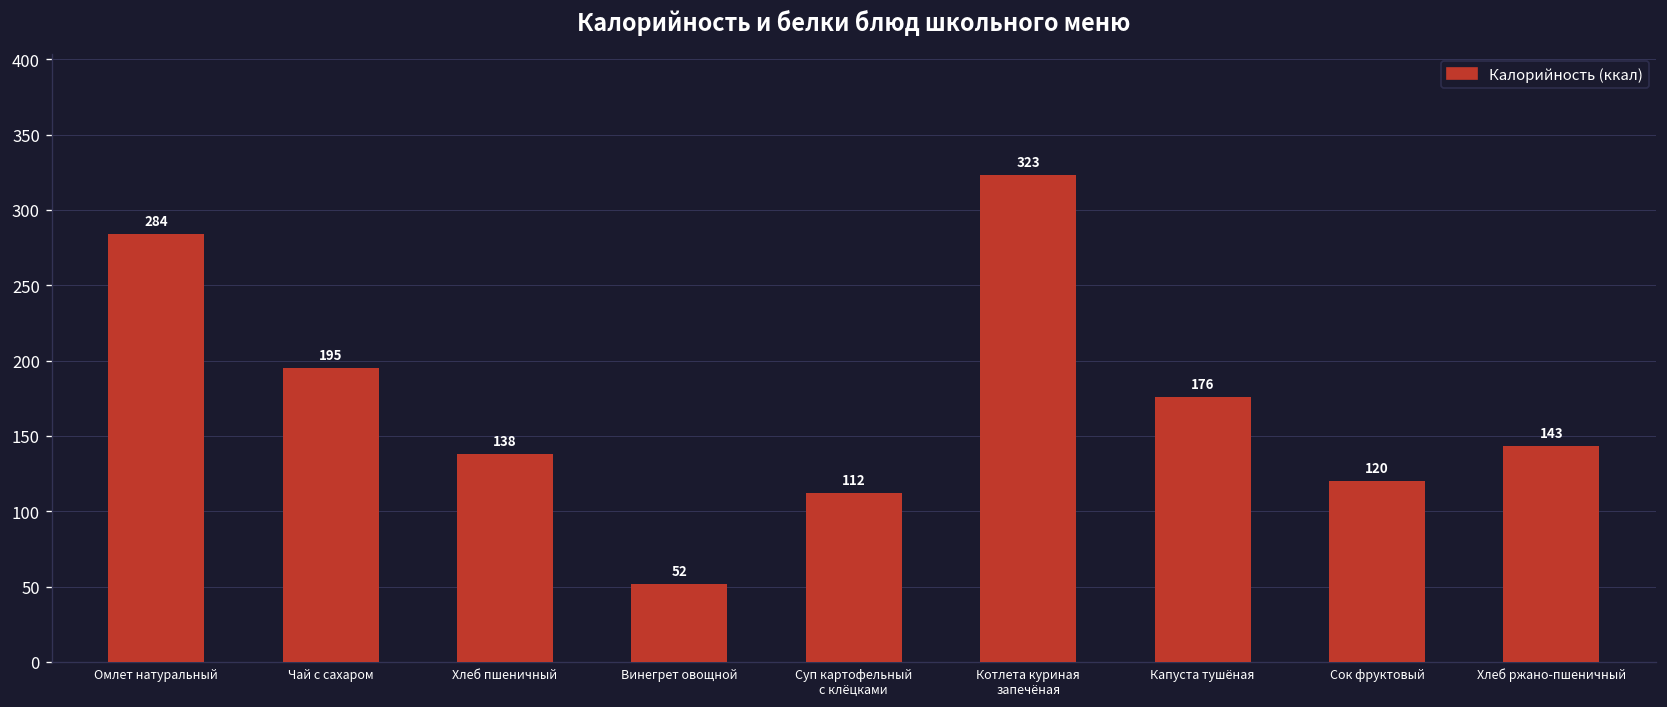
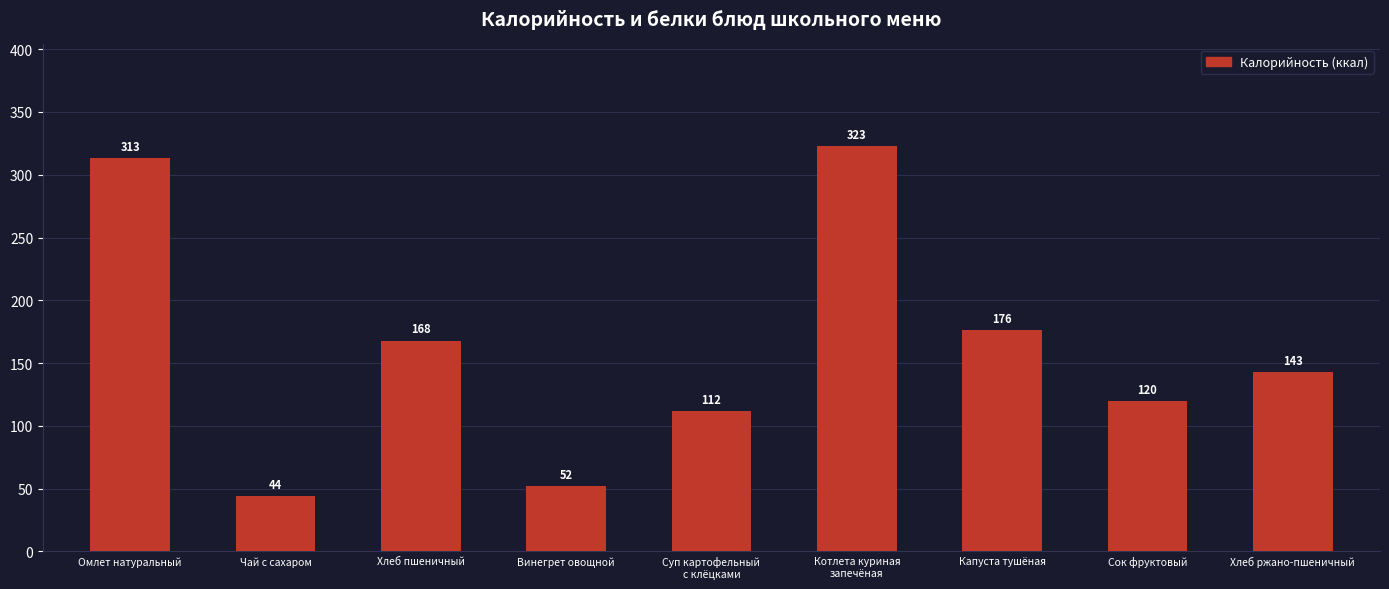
  {
-   "Омлет натуральный": 284,
-   "Чай с сахаром": 195,
-   "Хлеб пшеничный": 138,
+   "Омлет натуральный": 313,
+   "Чай с сахаром": 44,
+   "Хлеб пшеничный": 168,
    "Винегрет овощной": 52,
    "Суп картофельный с клёцками": 112,
    "Котлета куриная запечёная": 323,
    "Капуста тушёная": 176,
    "Сок фруктовый": 120,
    "Хлеб ржано-пшеничный": 143
  }
